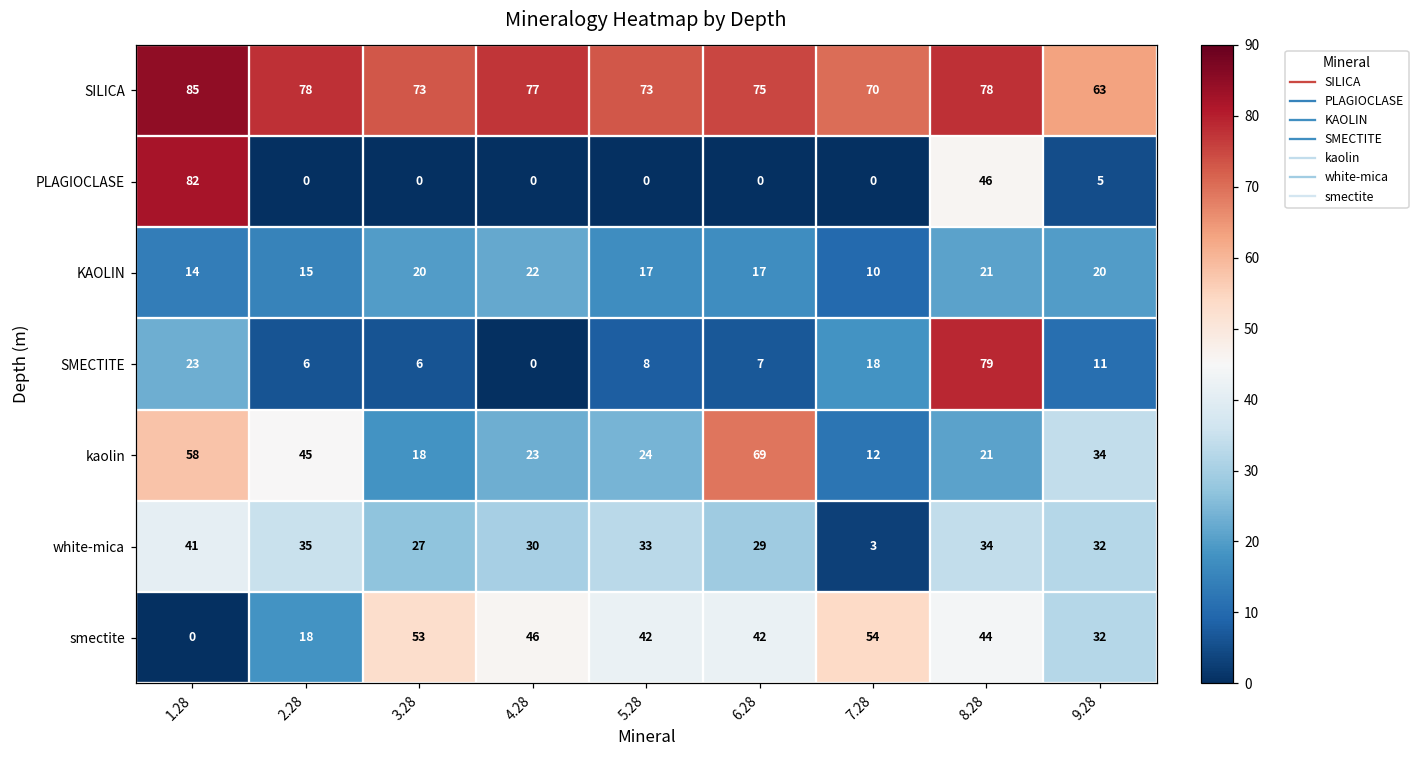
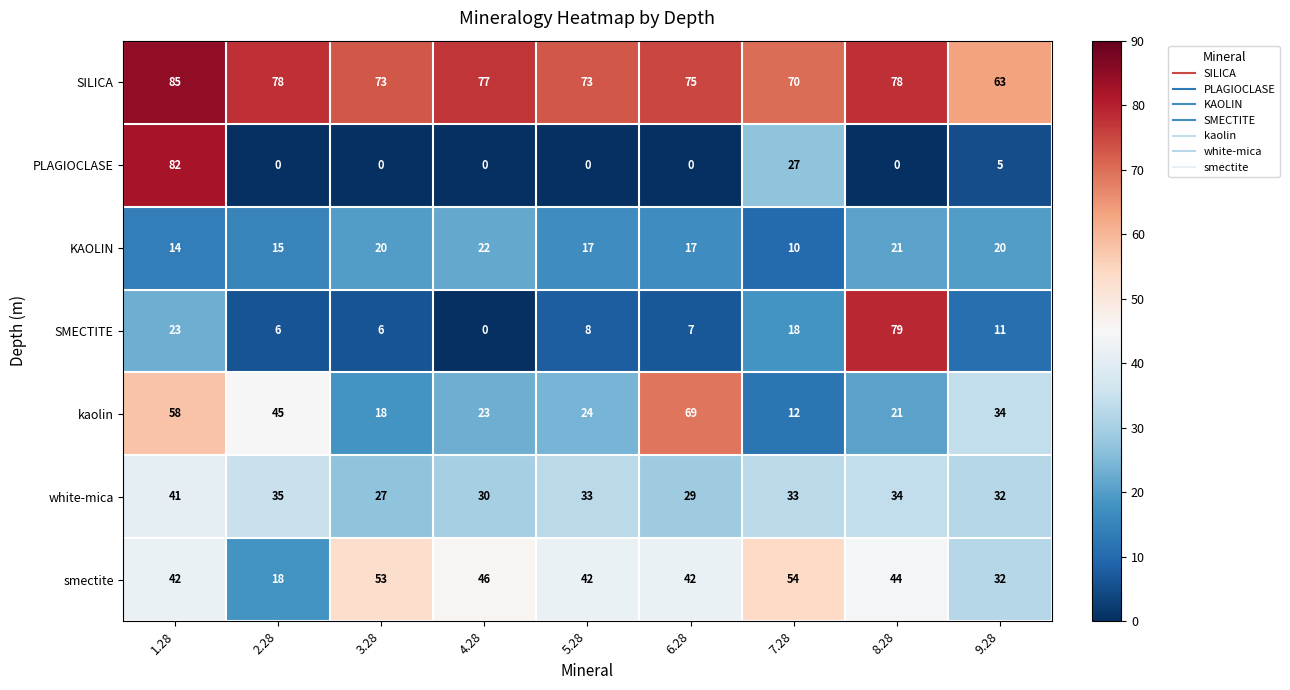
  {
    "SILICA": {
      "1.28": 85,
      "2.28": 78,
      "3.28": 73,
      "4.28": 77,
      "5.28": 73,
      "6.28": 75,
      "7.28": 70,
      "8.28": 78,
      "9.28": 63
    },
    "PLAGIOCLASE": {
      "1.28": 82,
      "2.28": 0,
      "3.28": 0,
      "4.28": 0,
      "5.28": 0,
      "6.28": 0,
-     "7.28": 0,
-     "8.28": 46,
+     "7.28": 27,
+     "8.28": 0,
      "9.28": 5
    },
    "KAOLIN": {
      "1.28": 14,
      "2.28": 15,
      "3.28": 20,
      "4.28": 22,
      "5.28": 17,
      "6.28": 17,
      "7.28": 10,
      "8.28": 21,
      "9.28": 20
    },
    "SMECTITE": {
      "1.28": 23,
      "2.28": 6,
      "3.28": 6,
      "4.28": 0,
      "5.28": 8,
      "6.28": 7,
      "7.28": 18,
      "8.28": 79,
      "9.28": 11
    },
    "kaolin": {
      "1.28": 58,
      "2.28": 45,
      "3.28": 18,
      "4.28": 23,
      "5.28": 24,
      "6.28": 69,
      "7.28": 12,
      "8.28": 21,
      "9.28": 34
    },
    "white-mica": {
      "1.28": 41,
      "2.28": 35,
      "3.28": 27,
      "4.28": 30,
      "5.28": 33,
      "6.28": 29,
-     "7.28": 3,
+     "7.28": 33,
      "8.28": 34,
      "9.28": 32
    },
    "smectite": {
-     "1.28": 0,
+     "1.28": 42,
      "2.28": 18,
      "3.28": 53,
      "4.28": 46,
      "5.28": 42,
      "6.28": 42,
      "7.28": 54,
      "8.28": 44,
      "9.28": 32
    }
  }
